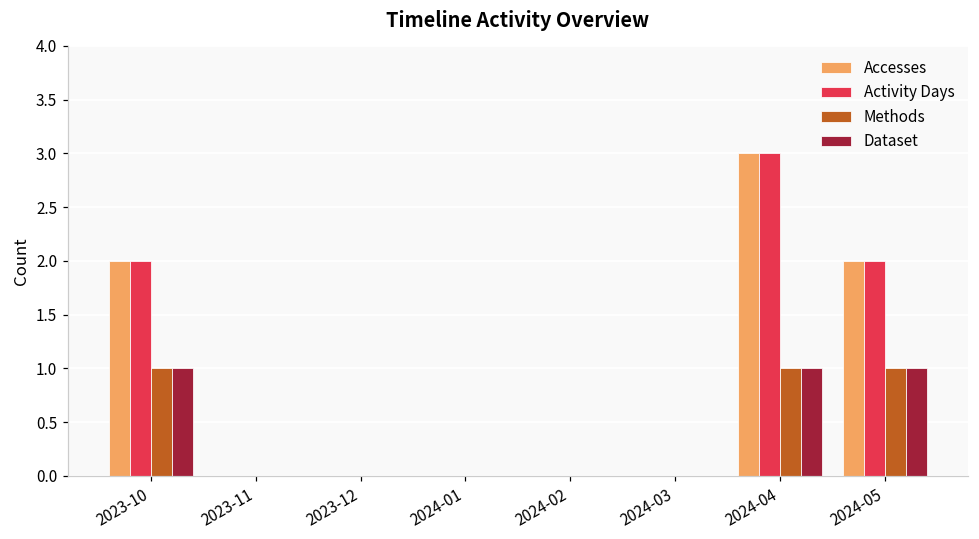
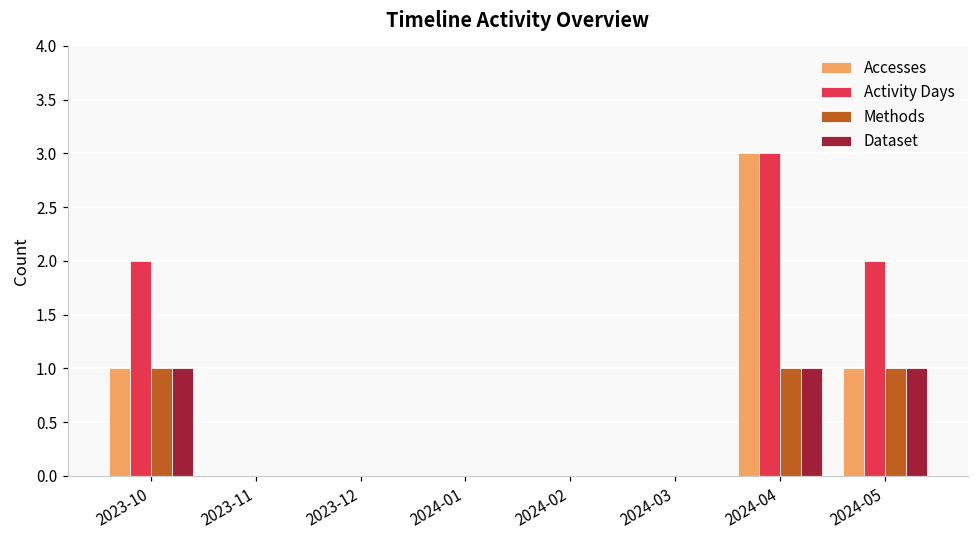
  {
    "Accesses": {
-     "2023-10": 2,
+     "2023-10": 1,
      "2023-11": 0,
      "2023-12": 0,
      "2024-01": 0,
      "2024-02": 0,
      "2024-03": 0,
      "2024-04": 3,
-     "2024-05": 2
+     "2024-05": 1
    },
    "Activity Days": {
      "2023-10": 2,
      "2023-11": 0,
      "2023-12": 0,
      "2024-01": 0,
      "2024-02": 0,
      "2024-03": 0,
      "2024-04": 3,
      "2024-05": 2
    },
    "Methods": {
      "2023-10": 1,
      "2023-11": 0,
      "2023-12": 0,
      "2024-01": 0,
      "2024-02": 0,
      "2024-03": 0,
      "2024-04": 1,
      "2024-05": 1
    },
    "Dataset": {
      "2023-10": 1,
      "2023-11": 0,
      "2023-12": 0,
      "2024-01": 0,
      "2024-02": 0,
      "2024-03": 0,
      "2024-04": 1,
      "2024-05": 1
    }
  }
